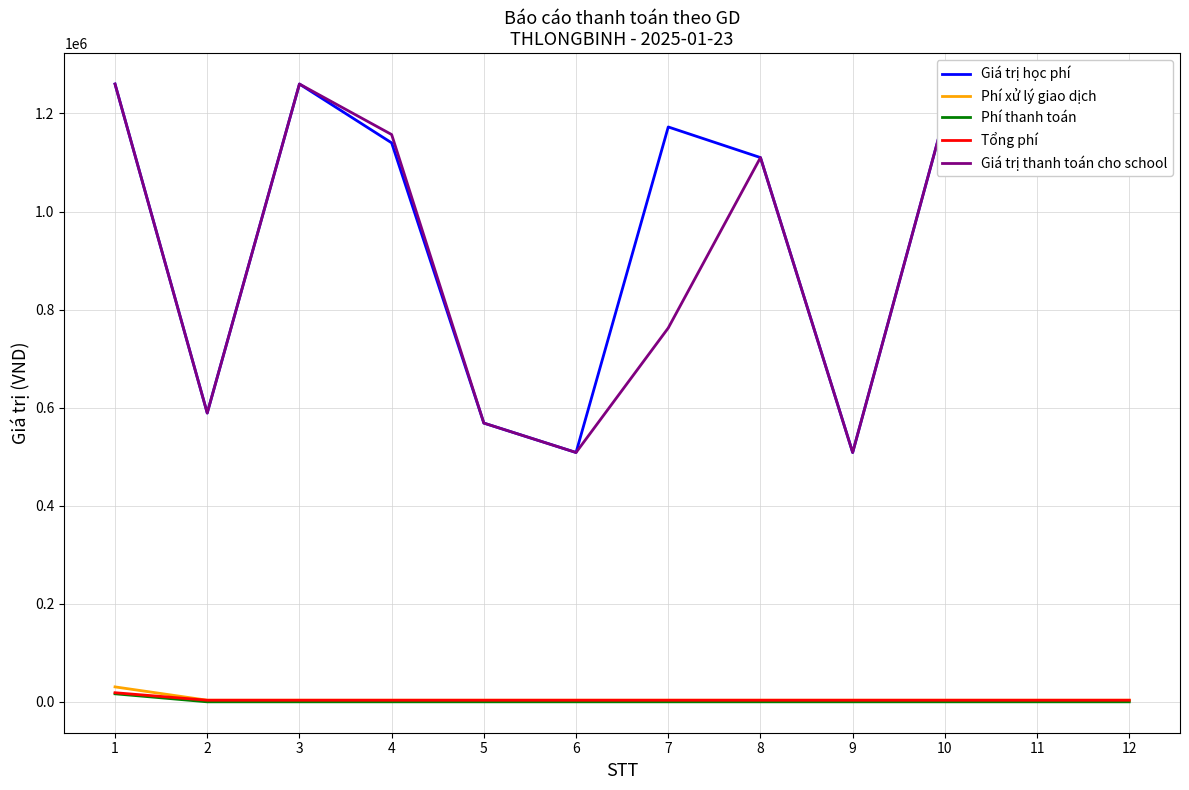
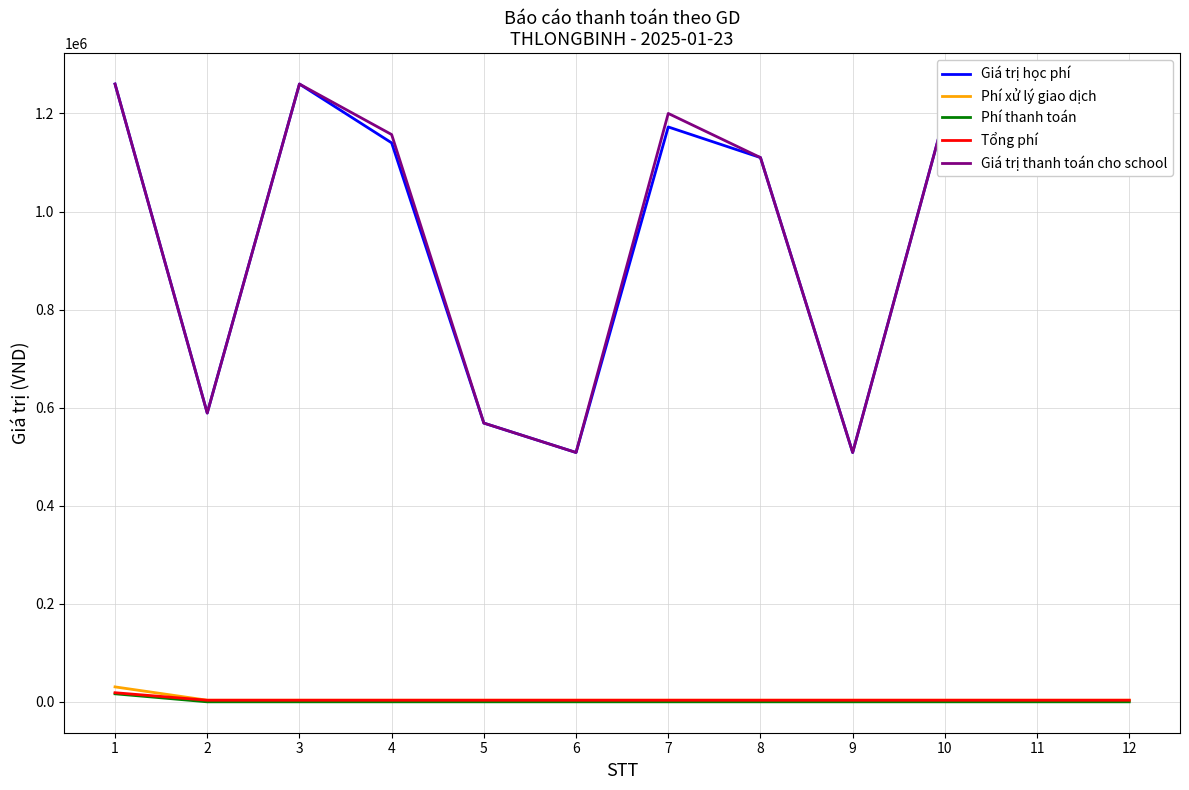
  {
    "Giá trị học phí": {
      "4": 1140000,
      "7": 1170000
    },
    "Phí xử lý giao dịch": {
      "1": 30000
    },
    "Giá trị thanh toán cho school": {
      "4": 1160000,
-     "7": 760000
+     "7": 1200000
    }
  }
